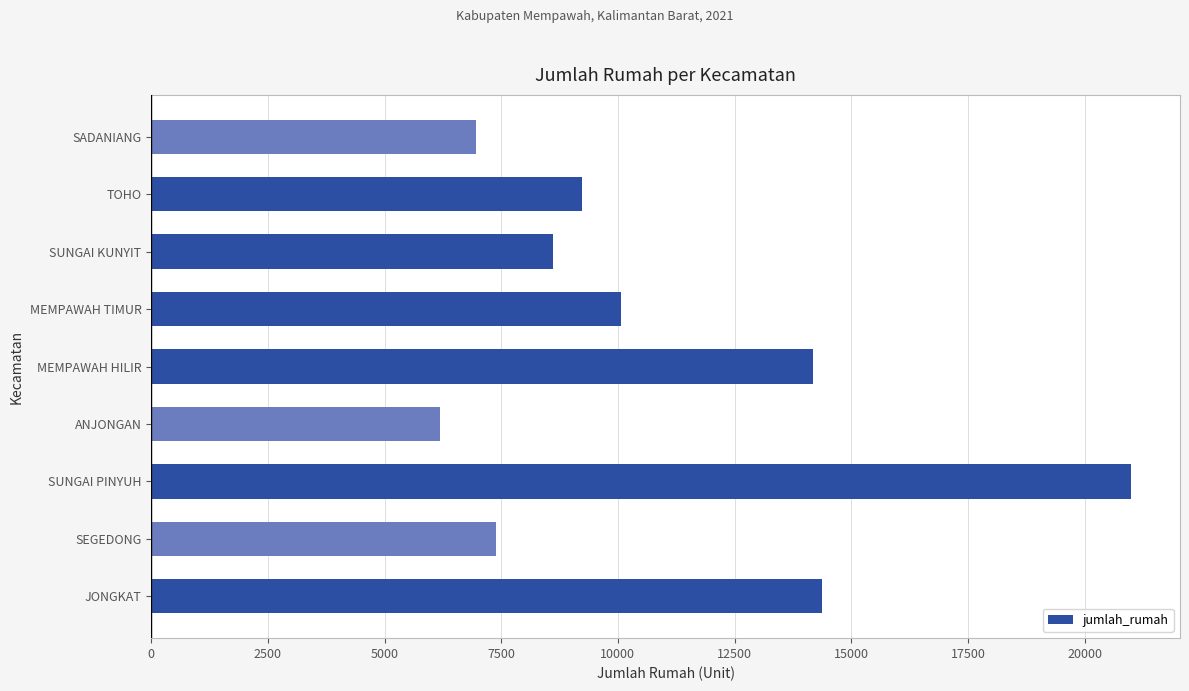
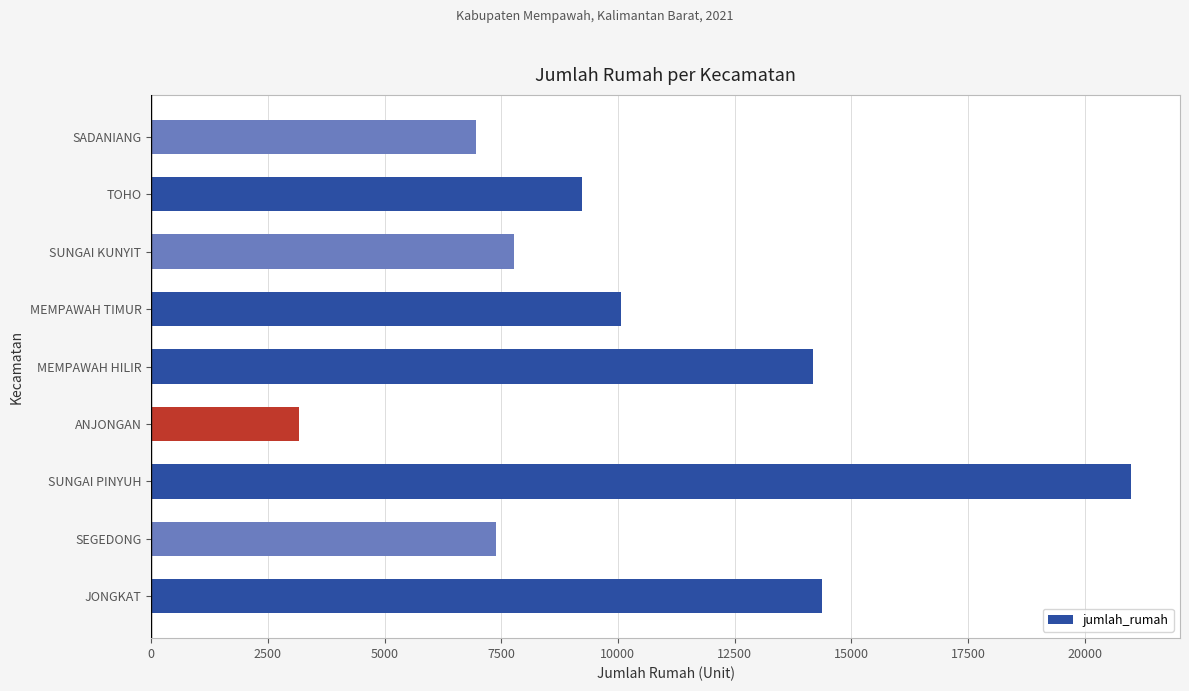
  {
    "SADANIANG": 7000,
    "TOHO": 9200,
-   "SUNGAI KUNYIT": 8600,
+   "SUNGAI KUNYIT": 7800,
    "MEMPAWAH TIMUR": 10100,
    "MEMPAWAH HILIR": 14200,
-   "ANJONGAN": 6200,
+   "ANJONGAN": 3200,
    "SUNGAI PINYUH": 21000,
    "SEGEDONG": 7400,
    "JONGKAT": 14400
  }
